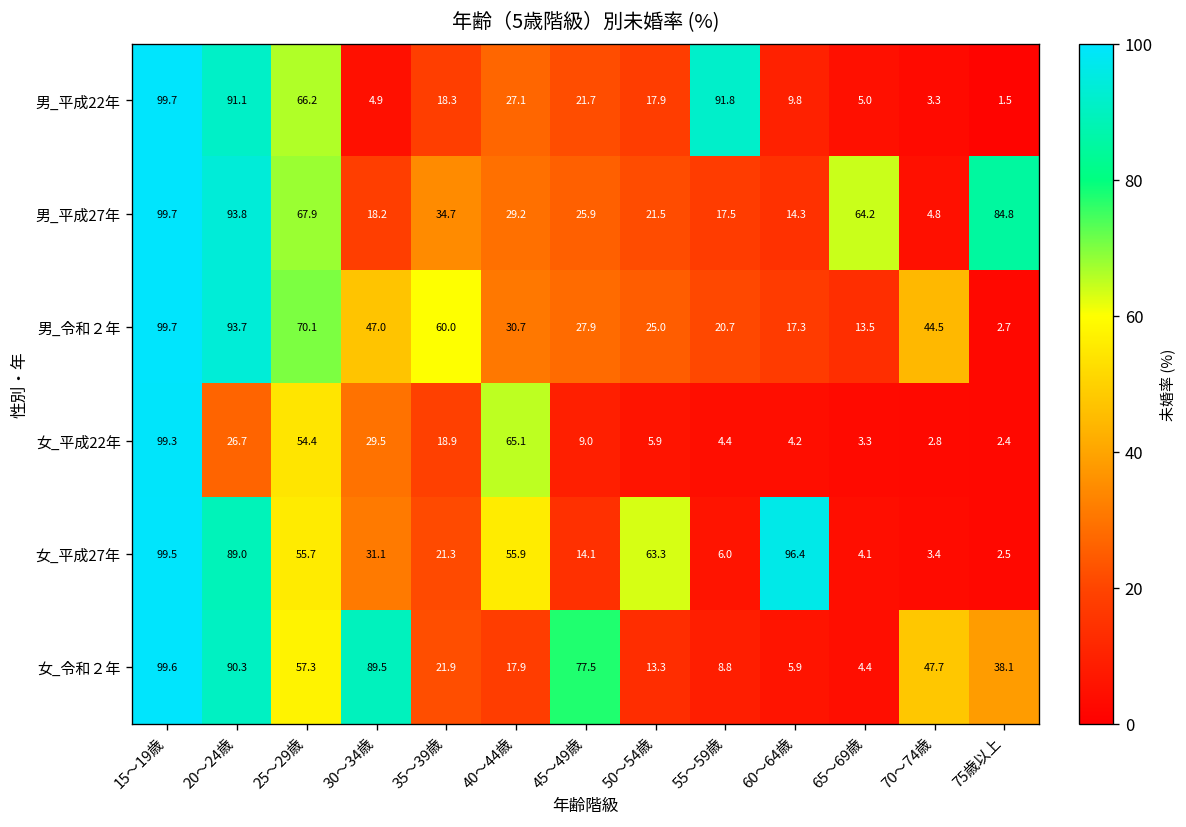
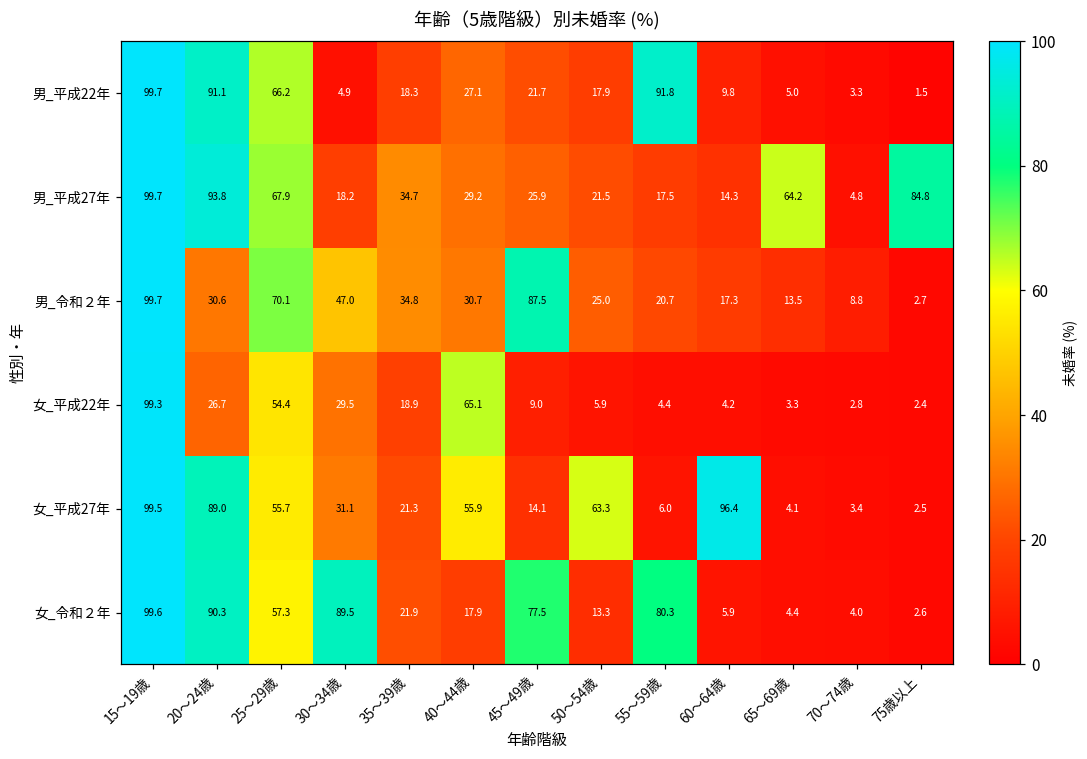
  {
    "男_平成22年": {
      "15～19歳": 99.7,
      "20～24歳": 91.1,
      "25～29歳": 66.2,
      "30～34歳": 4.9,
      "35～39歳": 18.3,
      "40～44歳": 27.1,
      "45～49歳": 21.7,
      "50～54歳": 17.9,
      "55～59歳": 91.8,
      "60～64歳": 9.8,
      "65～69歳": 5.0,
      "70～74歳": 3.3,
      "75歳以上": 1.5
    },
    "男_平成27年": {
      "15～19歳": 99.7,
      "20～24歳": 93.8,
      "25～29歳": 67.9,
      "30～34歳": 18.2,
      "35～39歳": 34.7,
      "40～44歳": 29.2,
      "45～49歳": 25.9,
      "50～54歳": 21.5,
      "55～59歳": 17.5,
      "60～64歳": 14.3,
      "65～69歳": 64.2,
      "70～74歳": 4.8,
      "75歳以上": 84.8
    },
    "男_令和２年": {
      "15～19歳": 99.7,
-     "20～24歳": 93.7,
+     "20～24歳": 30.6,
      "25～29歳": 70.1,
      "30～34歳": 47.0,
-     "35～39歳": 60.0,
+     "35～39歳": 34.8,
      "40～44歳": 30.7,
-     "45～49歳": 27.9,
+     "45～49歳": 87.5,
      "50～54歳": 25.0,
      "55～59歳": 20.7,
      "60～64歳": 17.3,
      "65～69歳": 13.5,
-     "70～74歳": 44.5,
+     "70～74歳": 8.8,
      "75歳以上": 2.7
    },
    "女_平成22年": {
      "15～19歳": 99.3,
      "20～24歳": 26.7,
      "25～29歳": 54.4,
      "30～34歳": 29.5,
      "35～39歳": 18.9,
      "40～44歳": 65.1,
      "45～49歳": 9.0,
      "50～54歳": 5.9,
      "55～59歳": 4.4,
      "60～64歳": 4.2,
      "65～69歳": 3.3,
      "70～74歳": 2.8,
      "75歳以上": 2.4
    },
    "女_平成27年": {
      "15～19歳": 99.5,
      "20～24歳": 89.0,
      "25～29歳": 55.7,
      "30～34歳": 31.1,
      "35～39歳": 21.3,
      "40～44歳": 55.9,
      "45～49歳": 14.1,
      "50～54歳": 63.3,
      "55～59歳": 6.0,
      "60～64歳": 96.4,
      "65～69歳": 4.1,
      "70～74歳": 3.4,
      "75歳以上": 2.5
    },
    "女_令和２年": {
      "15～19歳": 99.6,
      "20～24歳": 90.3,
      "25～29歳": 57.3,
      "30～34歳": 89.5,
      "35～39歳": 21.9,
      "40～44歳": 17.9,
      "45～49歳": 77.5,
      "50～54歳": 13.3,
-     "55～59歳": 8.8,
+     "55～59歳": 80.3,
      "60～64歳": 5.9,
      "65～69歳": 4.4,
-     "70～74歳": 47.7,
-     "75歳以上": 38.1
+     "70～74歳": 4.0,
+     "75歳以上": 2.6
    }
  }
